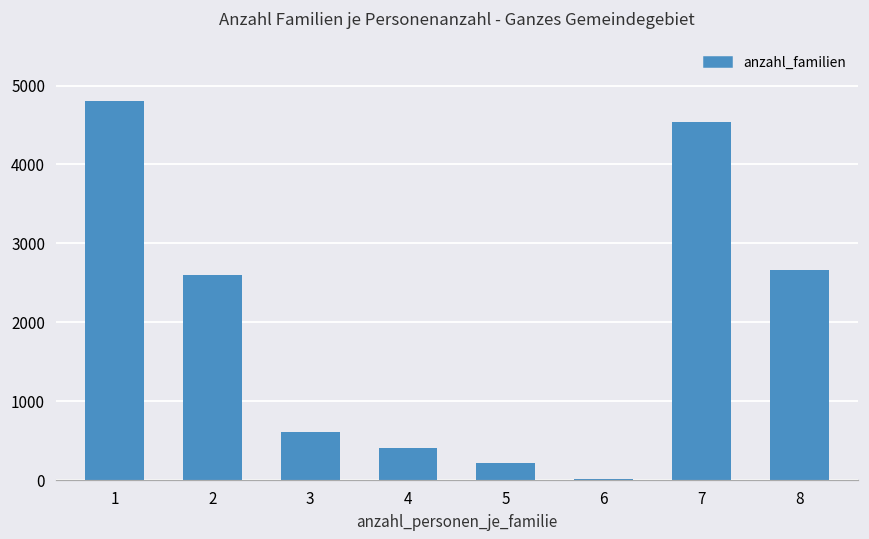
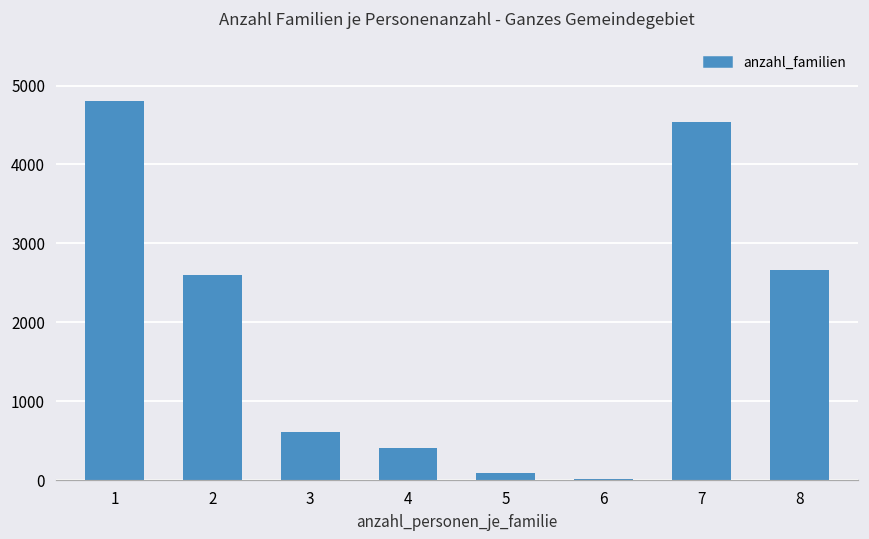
  {
    "1": 4800,
    "2": 2600,
    "3": 600,
    "4": 400,
-   "5": 200,
+   "5": 100,
    "7": 4500,
    "8": 2700
  }
